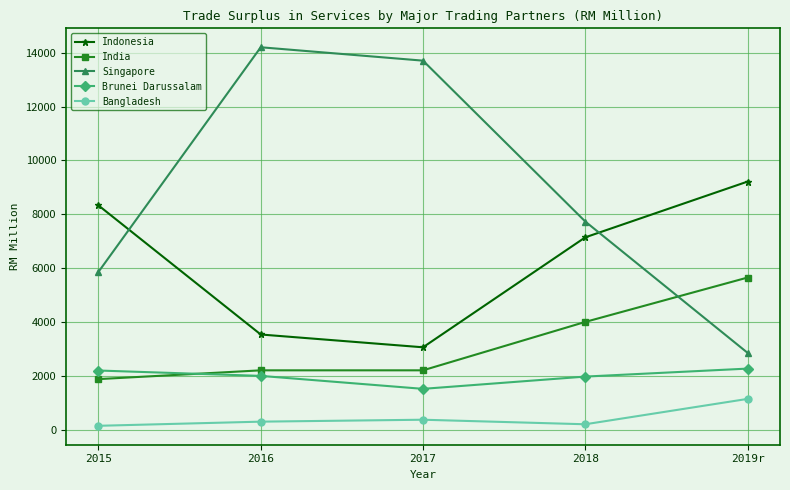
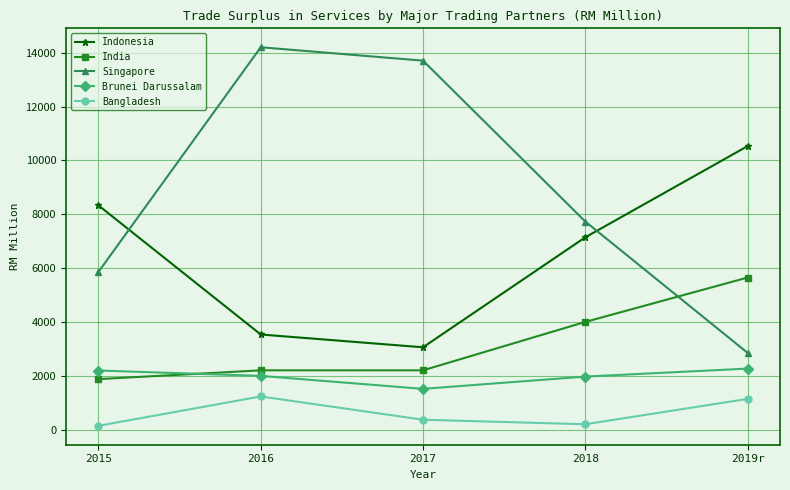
  {
    "Indonesia": {
      "2015": 8300,
      "2016": 3500,
      "2017": 3100,
      "2018": 7100,
-     "2019r": 9200
+     "2019r": 10500
    },
    "Bangladesh": {
      "2015": 100,
-     "2016": 300,
+     "2016": 1200,
      "2017": 400,
      "2018": 200,
      "2019r": 1100
    }
  }
